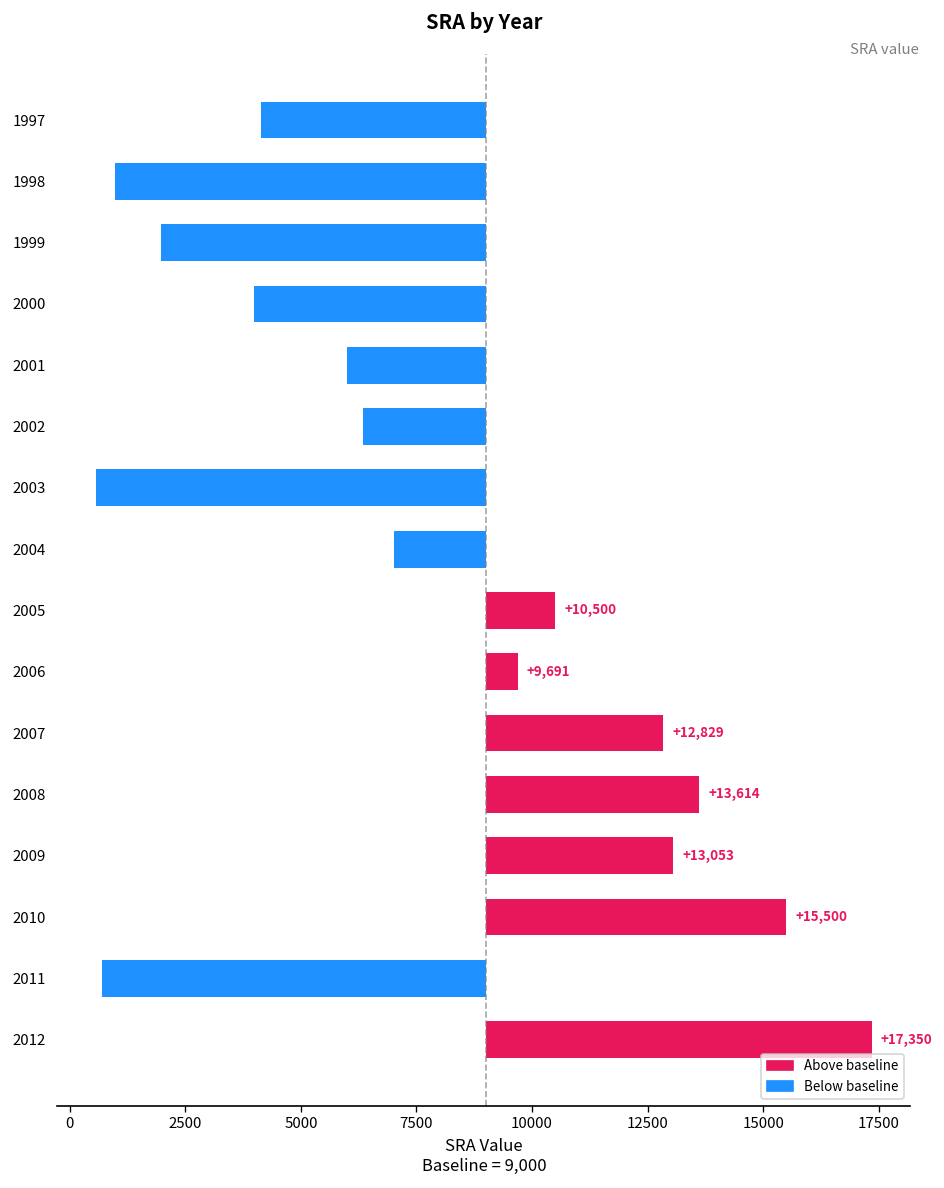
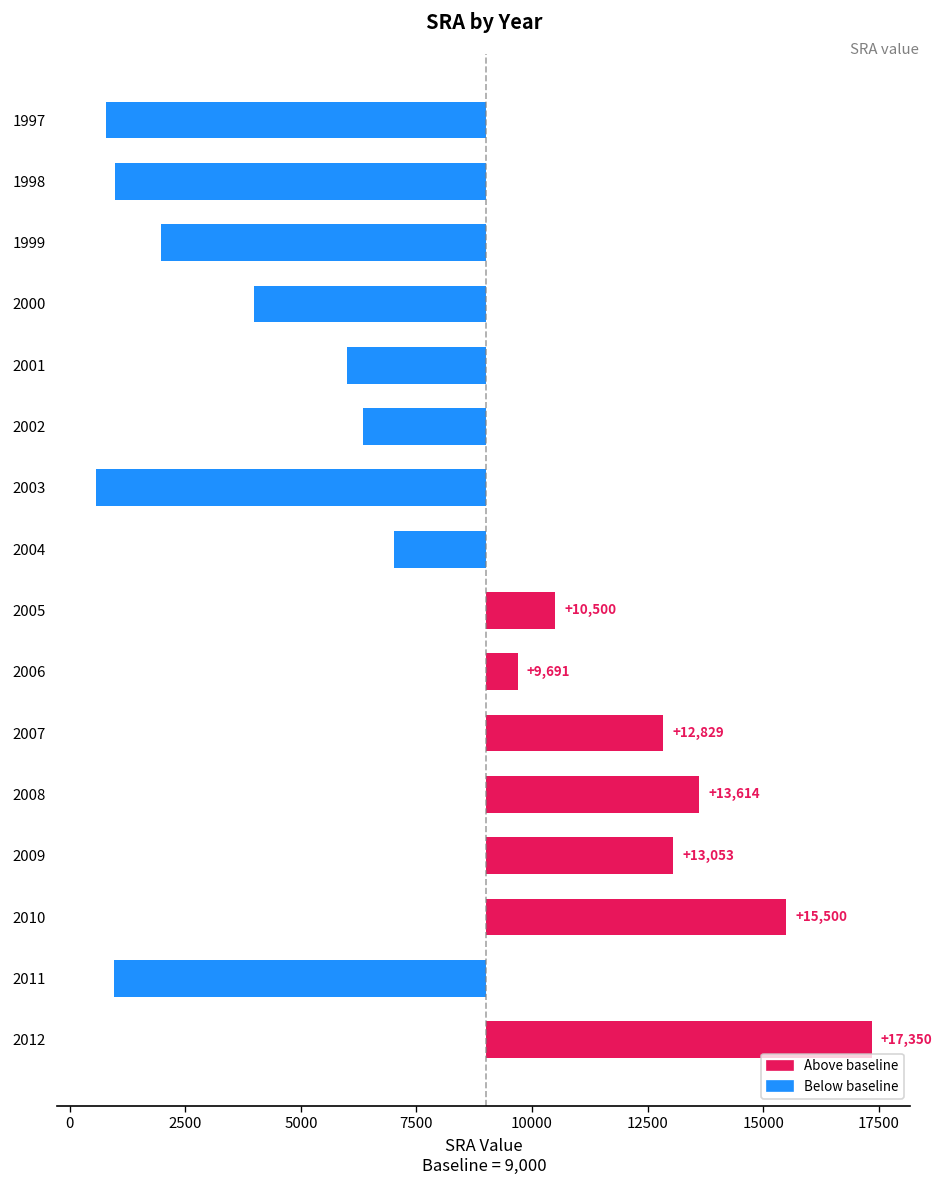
  {
-   "1997": 4100,
+   "1997": 800,
    "1998": 1000,
    "1999": 2000,
    "2000": 4000,
    "2001": 6000,
    "2002": 6300,
    "2003": 600,
    "2004": 7000,
-   "2011": 700
+   "2011": 1000
  }
